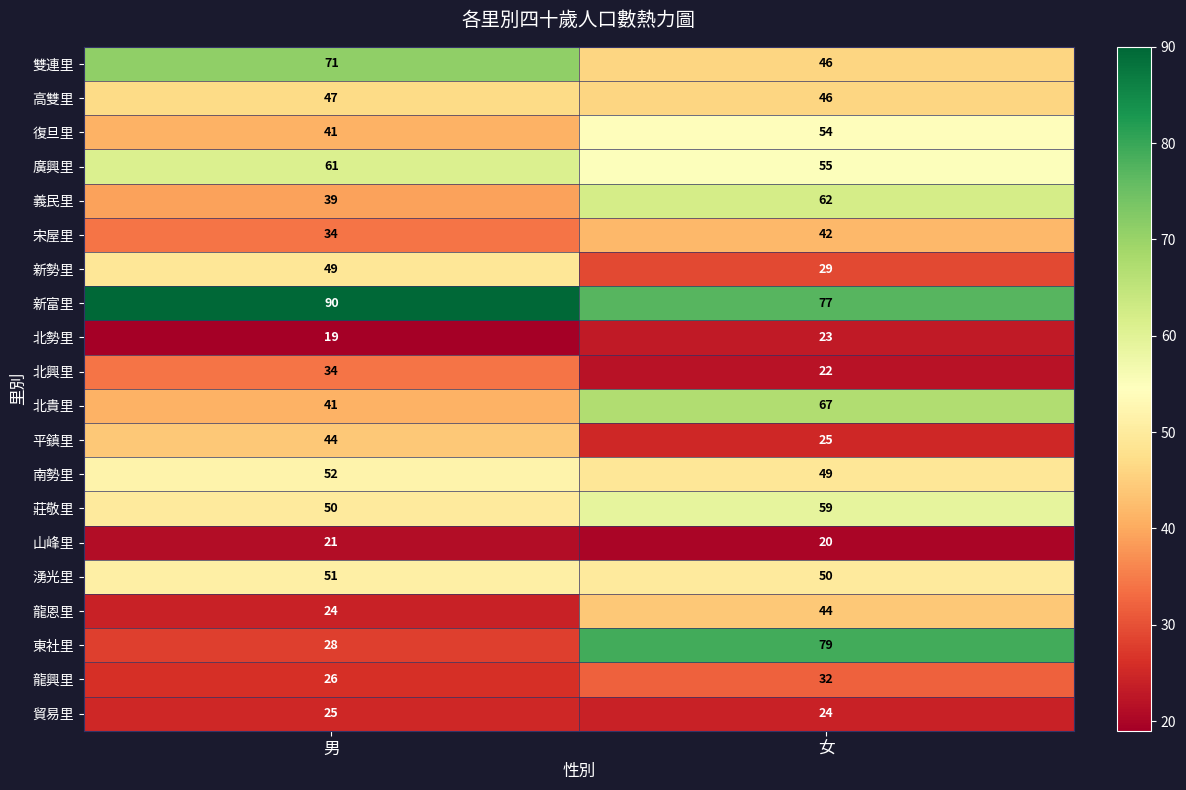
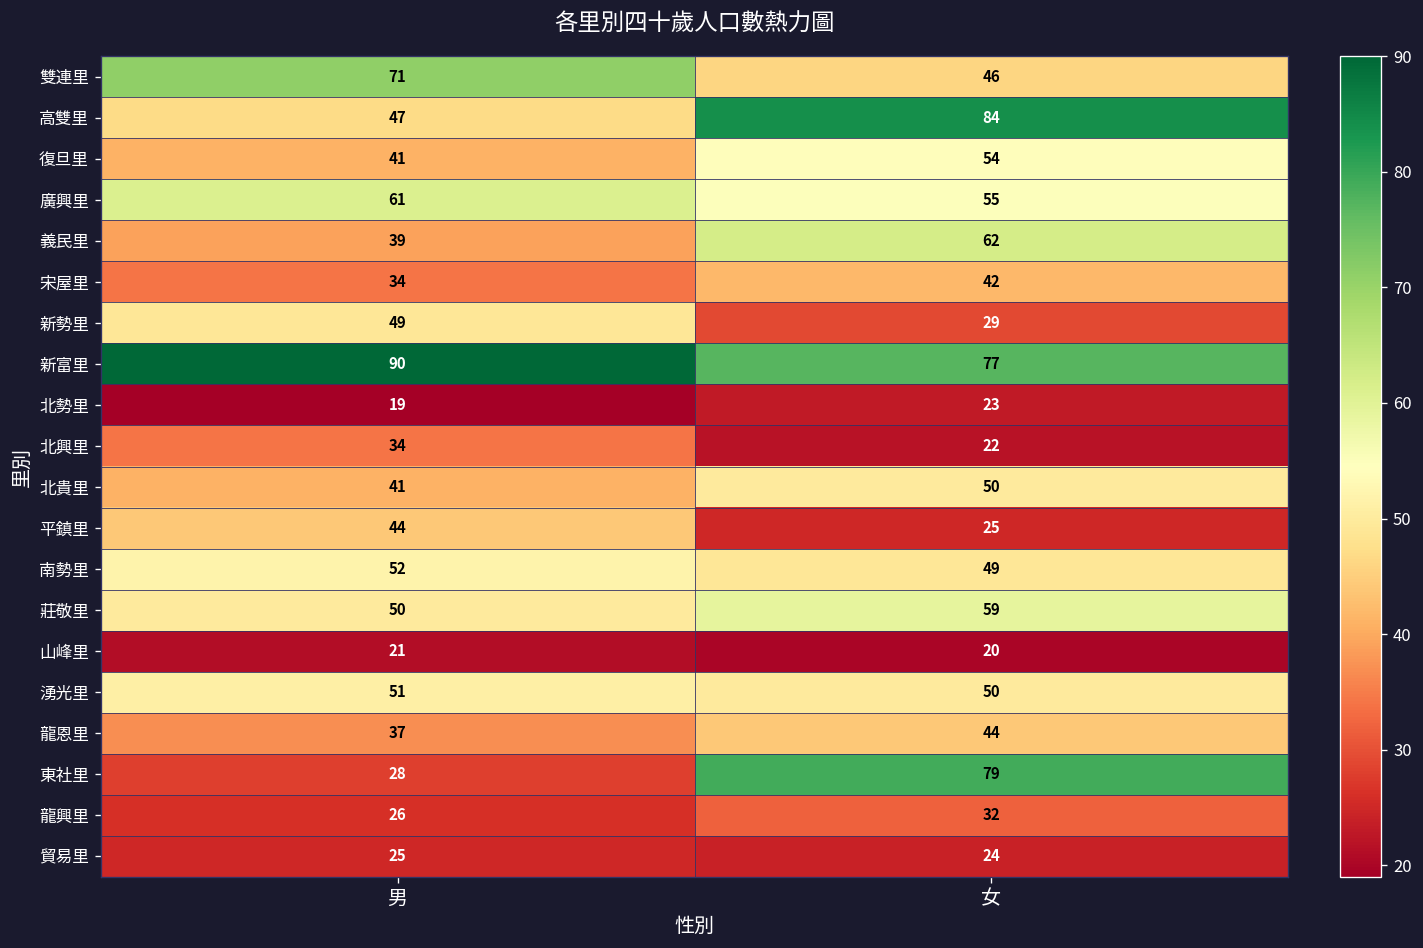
  {
    "雙連里": {
      "男": 71,
      "女": 46
    },
    "高雙里": {
      "男": 47,
-     "女": 46
+     "女": 84
    },
    "復旦里": {
      "男": 41,
      "女": 54
    },
    "廣興里": {
      "男": 61,
      "女": 55
    },
    "義民里": {
      "男": 39,
      "女": 62
    },
    "宋屋里": {
      "男": 34,
      "女": 42
    },
    "新勢里": {
      "男": 49,
      "女": 29
    },
    "新富里": {
      "男": 90,
      "女": 77
    },
    "北勢里": {
      "男": 19,
      "女": 23
    },
    "北興里": {
      "男": 34,
      "女": 22
    },
    "北貴里": {
      "男": 41,
-     "女": 67
+     "女": 50
    },
    "平鎮里": {
      "男": 44,
      "女": 25
    },
    "南勢里": {
      "男": 52,
      "女": 49
    },
    "莊敬里": {
      "男": 50,
      "女": 59
    },
    "山峰里": {
      "男": 21,
      "女": 20
    },
    "湧光里": {
      "男": 51,
      "女": 50
    },
    "龍恩里": {
-     "男": 24,
+     "男": 37,
      "女": 44
    },
    "東社里": {
      "男": 28,
      "女": 79
    },
    "龍興里": {
      "男": 26,
      "女": 32
    },
    "貿易里": {
      "男": 25,
      "女": 24
    }
  }
